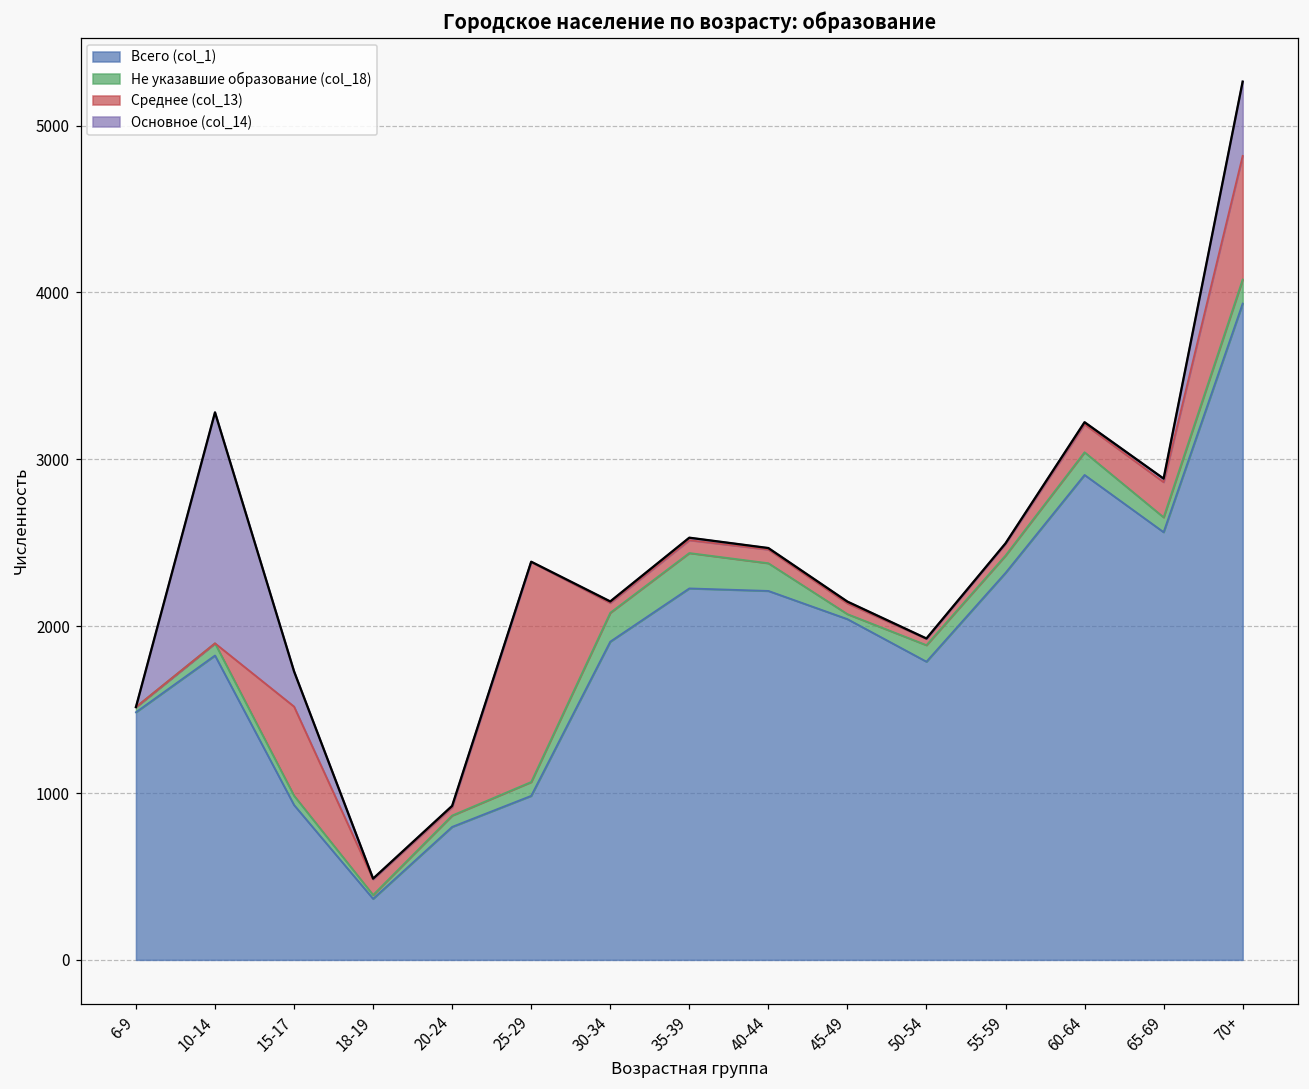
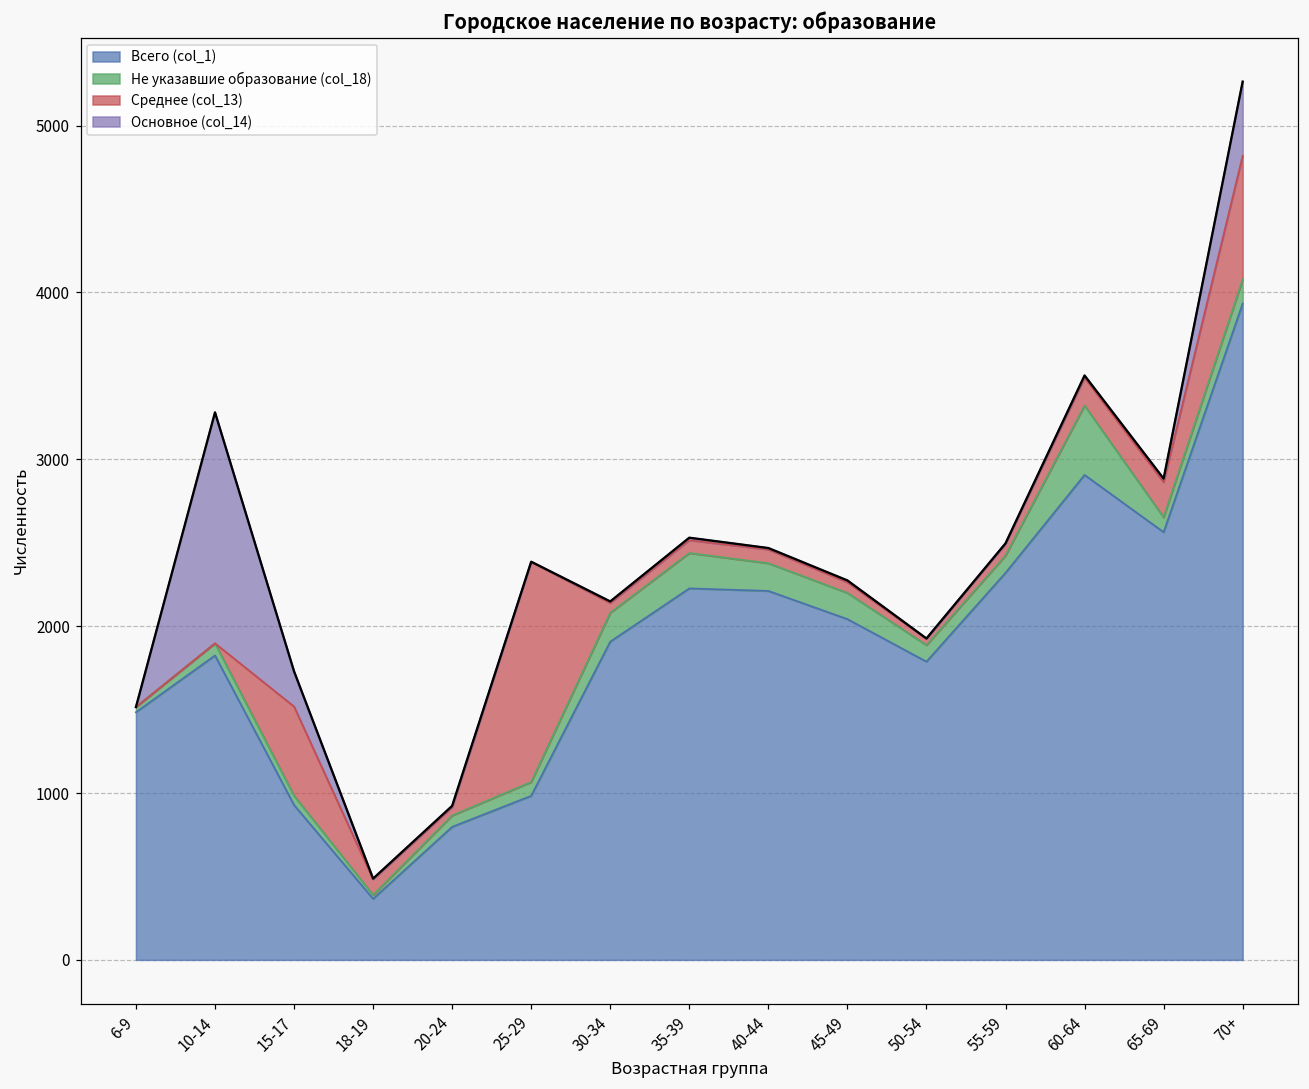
  {
    "Не указавшие образование (col_18)": {
      "15-17": 60,
      "18-19": 20,
      "20-24": 70,
      "25-29": 80,
      "30-34": 170,
      "35-39": 210,
      "40-44": 170,
-     "45-49": 30,
+     "45-49": 160,
      "50-54": 100,
      "55-59": 100,
-     "60-64": 140,
+     "60-64": 420,
      "65-69": 90,
      "70+": 140
    },
    "Среднее (col_13)": {
      "15-17": 530,
      "65-69": 210,
      "70+": 740
    }
  }
